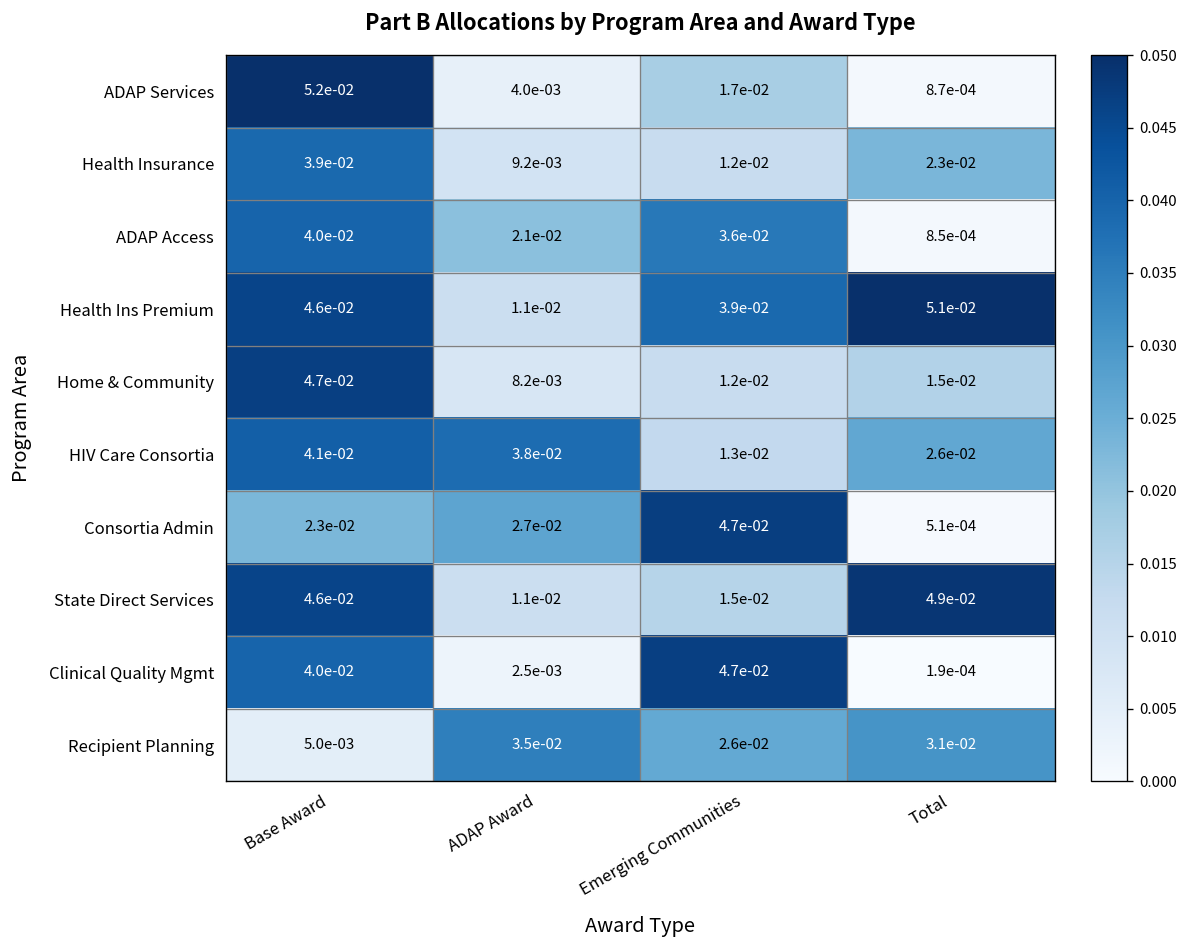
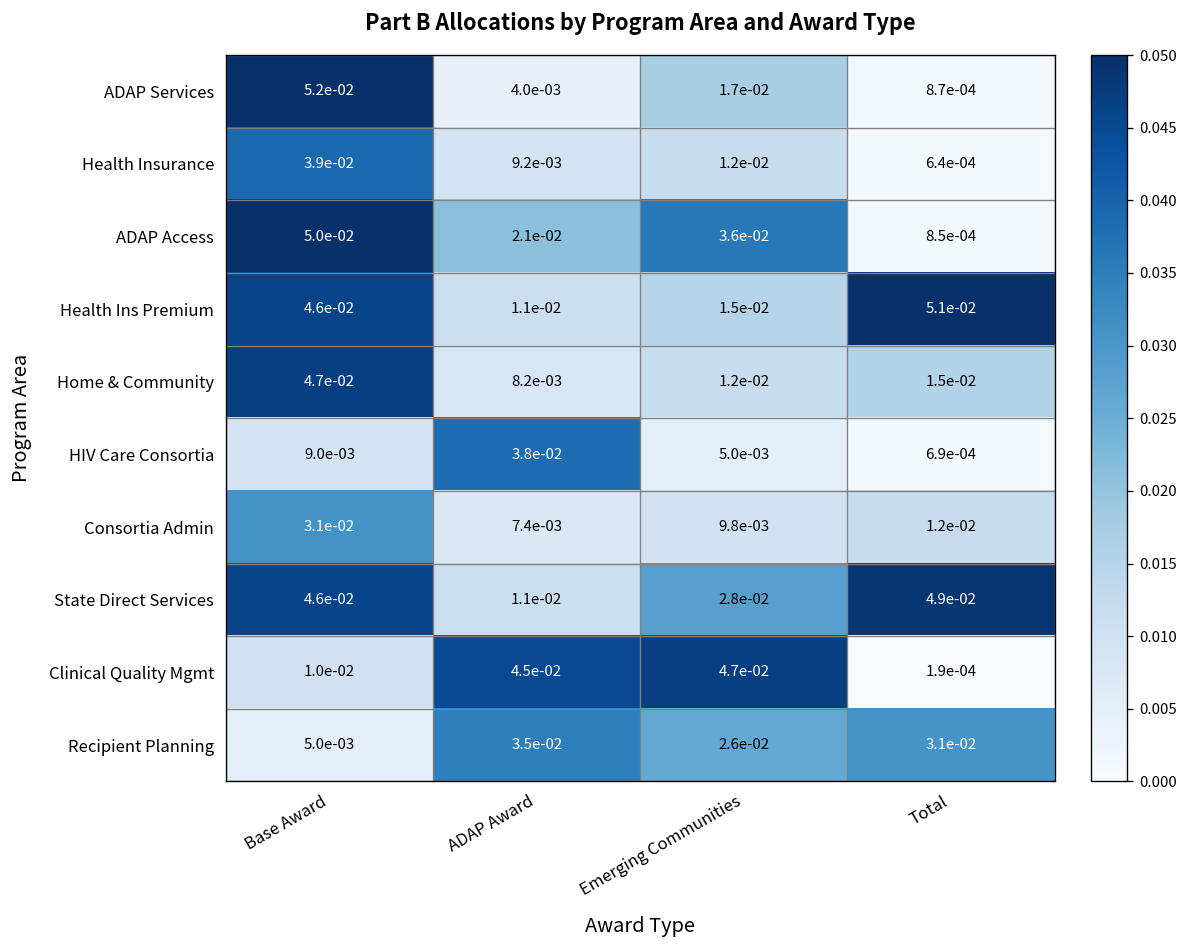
  {
    "ADAP Services": {
      "Base Award": "5.2e-02",
      "ADAP Award": "4.0e-03",
      "Emerging Communities": "1.7e-02",
      "Total": "8.7e-04"
    },
    "Health Insurance": {
      "Base Award": "3.9e-02",
      "ADAP Award": "9.2e-03",
      "Emerging Communities": "1.2e-02",
-     "Total": "2.3e-02"
+     "Total": "6.4e-04"
    },
    "ADAP Access": {
-     "Base Award": "4.0e-02",
+     "Base Award": "5.0e-02",
      "ADAP Award": "2.1e-02",
      "Emerging Communities": "3.6e-02",
      "Total": "8.5e-04"
    },
    "Health Ins Premium": {
      "Base Award": "4.6e-02",
      "ADAP Award": "1.1e-02",
-     "Emerging Communities": "3.9e-02",
+     "Emerging Communities": "1.5e-02",
      "Total": "5.1e-02"
    },
    "Home & Community": {
      "Base Award": "4.7e-02",
      "ADAP Award": "8.2e-03",
      "Emerging Communities": "1.2e-02",
      "Total": "1.5e-02"
    },
    "HIV Care Consortia": {
-     "Base Award": "4.1e-02",
+     "Base Award": "9.0e-03",
      "ADAP Award": "3.8e-02",
-     "Emerging Communities": "1.3e-02",
-     "Total": "2.6e-02"
+     "Emerging Communities": "5.0e-03",
+     "Total": "6.9e-04"
    },
    "Consortia Admin": {
-     "Base Award": "2.3e-02",
-     "ADAP Award": "2.7e-02",
-     "Emerging Communities": "4.7e-02",
-     "Total": "5.1e-04"
+     "Base Award": "3.1e-02",
+     "ADAP Award": "7.4e-03",
+     "Emerging Communities": "9.8e-03",
+     "Total": "1.2e-02"
    },
    "State Direct Services": {
      "Base Award": "4.6e-02",
      "ADAP Award": "1.1e-02",
-     "Emerging Communities": "1.5e-02",
+     "Emerging Communities": "2.8e-02",
      "Total": "4.9e-02"
    },
    "Clinical Quality Mgmt": {
-     "Base Award": "4.0e-02",
-     "ADAP Award": "2.5e-03",
+     "Base Award": "1.0e-02",
+     "ADAP Award": "4.5e-02",
      "Emerging Communities": "4.7e-02",
      "Total": "1.9e-04"
    },
    "Recipient Planning": {
      "Base Award": "5.0e-03",
      "ADAP Award": "3.5e-02",
      "Emerging Communities": "2.6e-02",
      "Total": "3.1e-02"
    }
  }
